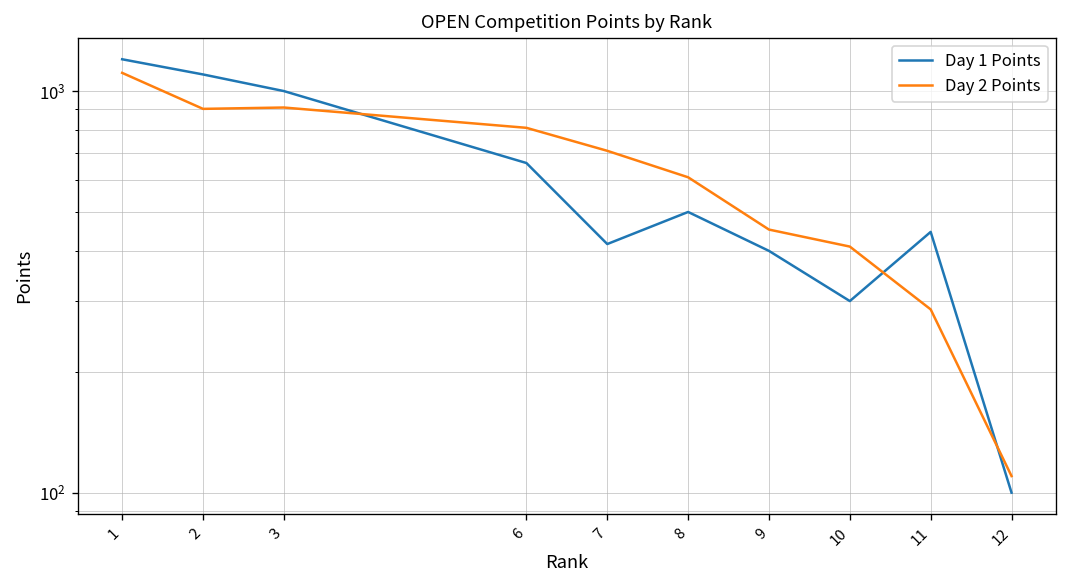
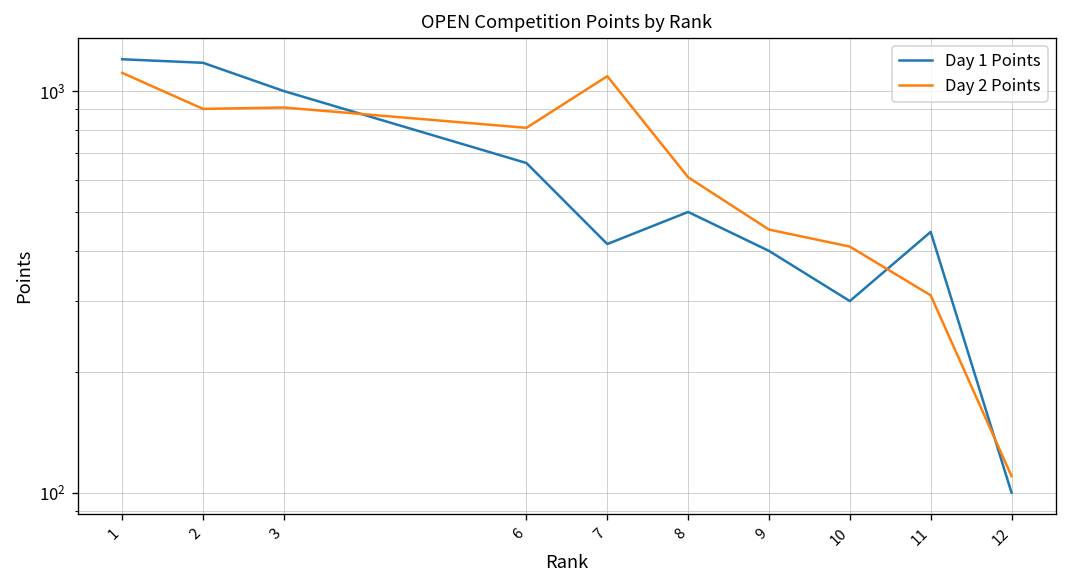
  {
    "Day 1 Points": {
      "1": 1200,
-     "2": 1100,
+     "2": 1180,
      "3": 1000,
      "6": 660,
      "7": 420,
      "8": 500,
      "9": 400,
      "10": 300,
      "11": 450,
      "12": 100
    },
    "Day 2 Points": {
      "1": 1110,
      "2": 900,
      "3": 910,
      "6": 810,
-     "7": 710,
+     "7": 1090,
      "8": 610,
      "9": 450,
      "10": 410,
-     "11": 290,
+     "11": 310,
      "12": 110
    }
  }
